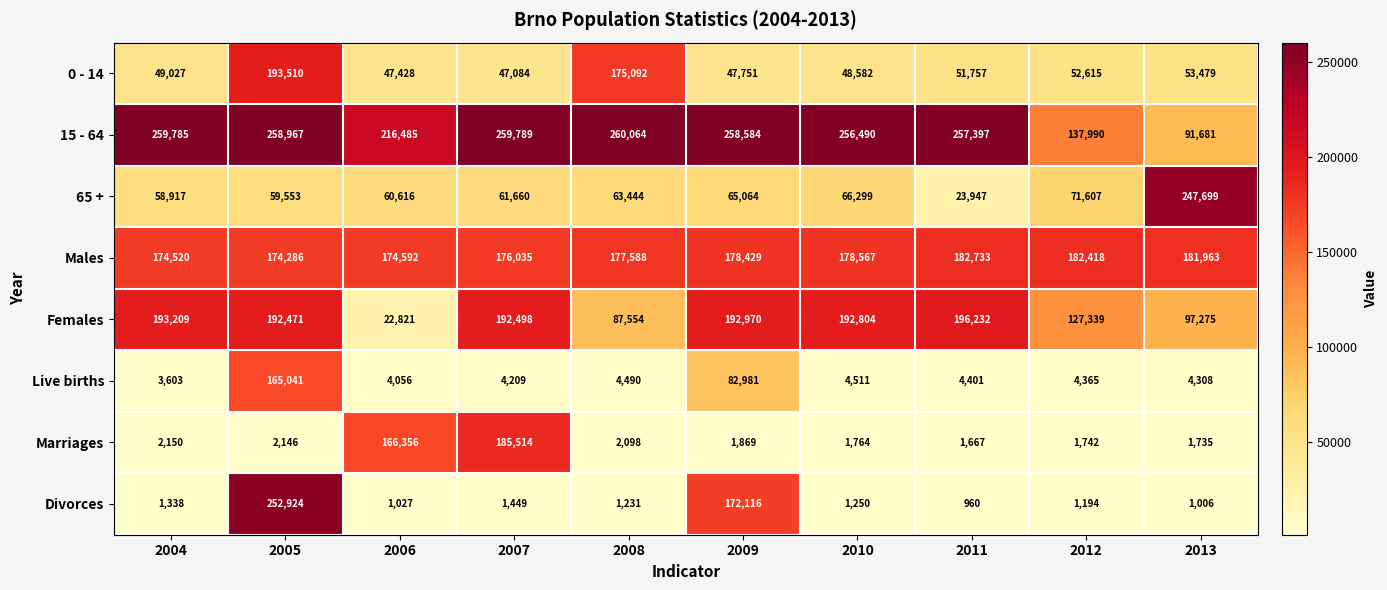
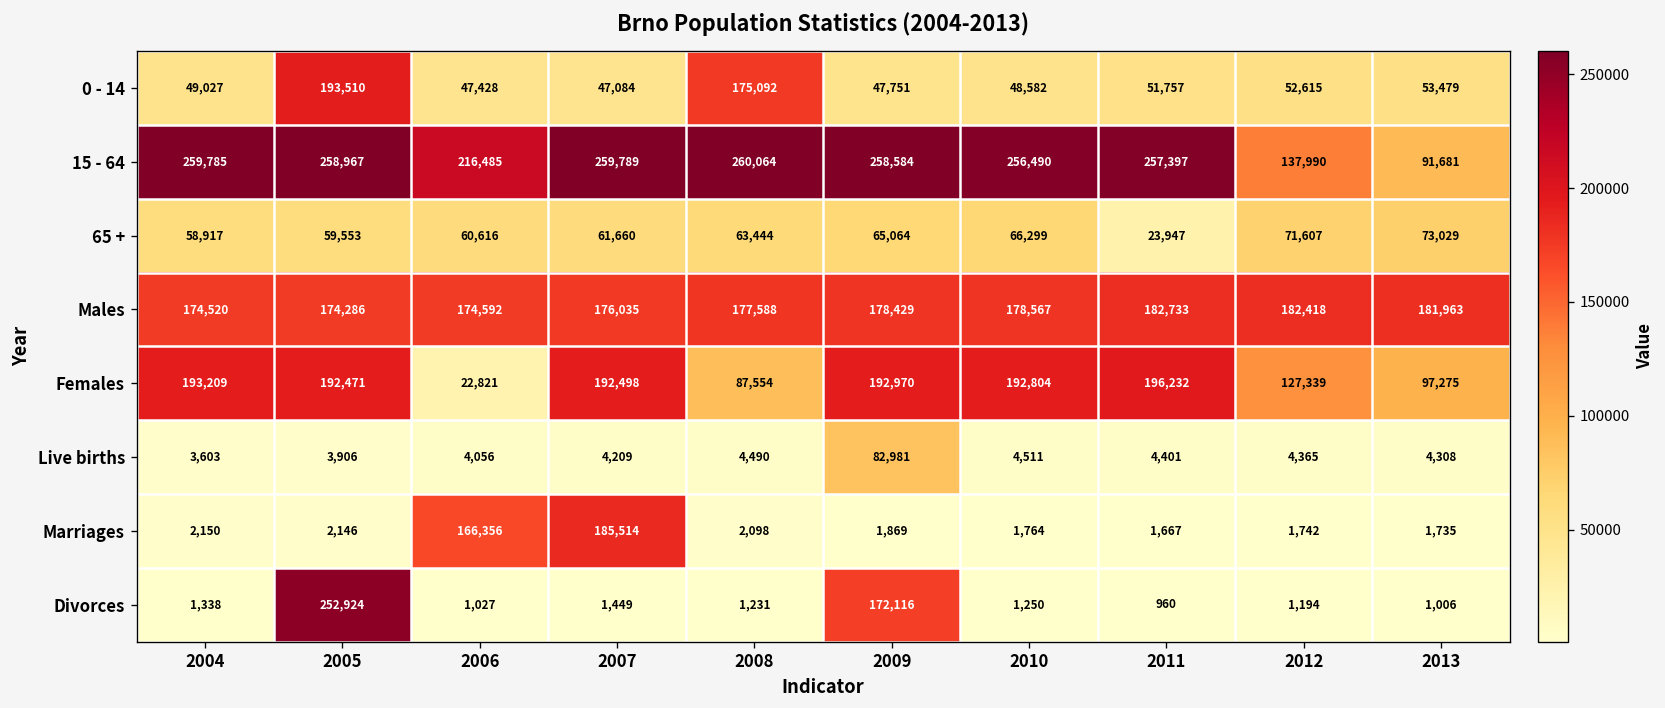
  {
    "0 - 14": {
      "2004": "49,027",
      "2005": "193,510",
      "2006": "47,428",
      "2007": "47,084",
      "2008": "175,092",
      "2009": "47,751",
      "2010": "48,582",
      "2011": "51,757",
      "2012": "52,615",
      "2013": "53,479"
    },
    "15 - 64": {
      "2004": "259,785",
      "2005": "258,967",
      "2006": "216,485",
      "2007": "259,789",
      "2008": "260,064",
      "2009": "258,584",
      "2010": "256,490",
      "2011": "257,397",
      "2012": "137,990",
      "2013": "91,681"
    },
    "65 +": {
      "2004": "58,917",
      "2005": "59,553",
      "2006": "60,616",
      "2007": "61,660",
      "2008": "63,444",
      "2009": "65,064",
      "2010": "66,299",
      "2011": "23,947",
      "2012": "71,607",
-     "2013": "247,699"
+     "2013": "73,029"
    },
    "Males": {
      "2004": "174,520",
      "2005": "174,286",
      "2006": "174,592",
      "2007": "176,035",
      "2008": "177,588",
      "2009": "178,429",
      "2010": "178,567",
      "2011": "182,733",
      "2012": "182,418",
      "2013": "181,963"
    },
    "Females": {
      "2004": "193,209",
      "2005": "192,471",
      "2006": "22,821",
      "2007": "192,498",
      "2008": "87,554",
      "2009": "192,970",
      "2010": "192,804",
      "2011": "196,232",
      "2012": "127,339",
      "2013": "97,275"
    },
    "Live births": {
      "2004": "3,603",
-     "2005": "165,041",
+     "2005": "3,906",
      "2006": "4,056",
      "2007": "4,209",
      "2008": "4,490",
      "2009": "82,981",
      "2010": "4,511",
      "2011": "4,401",
      "2012": "4,365",
      "2013": "4,308"
    },
    "Marriages": {
      "2004": "2,150",
      "2005": "2,146",
      "2006": "166,356",
      "2007": "185,514",
      "2008": "2,098",
      "2009": "1,869",
      "2010": "1,764",
      "2011": "1,667",
      "2012": "1,742",
      "2013": "1,735"
    },
    "Divorces": {
      "2004": "1,338",
      "2005": "252,924",
      "2006": "1,027",
      "2007": "1,449",
      "2008": "1,231",
      "2009": "172,116",
      "2010": "1,250",
      "2011": "960",
      "2012": "1,194",
      "2013": "1,006"
    }
  }
